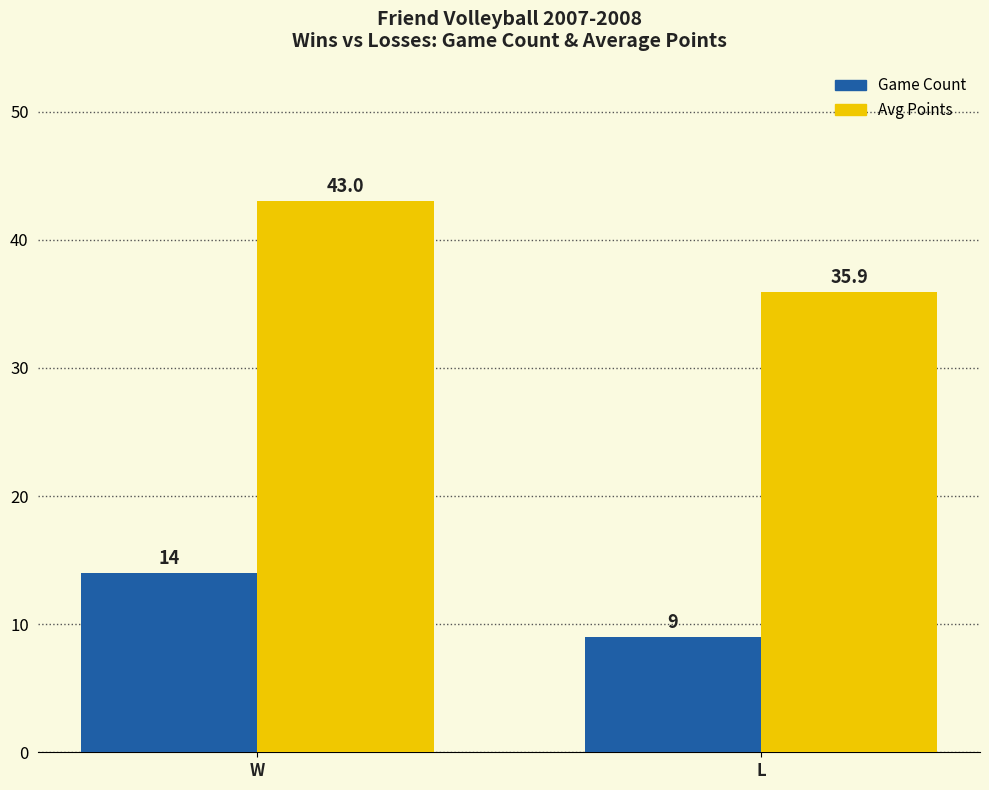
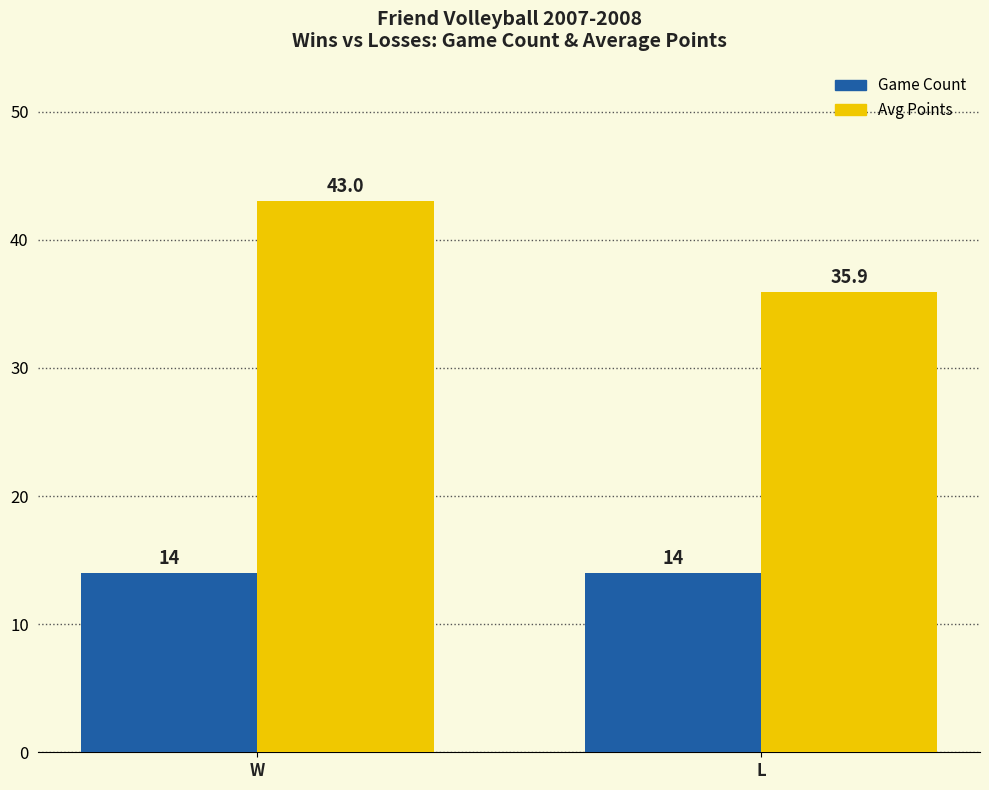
  {
    "Game Count": {
      "W": 14,
-     "L": 9
+     "L": 14
    },
    "Avg Points": {
      "W": 43.0,
      "L": 35.9
    }
  }
